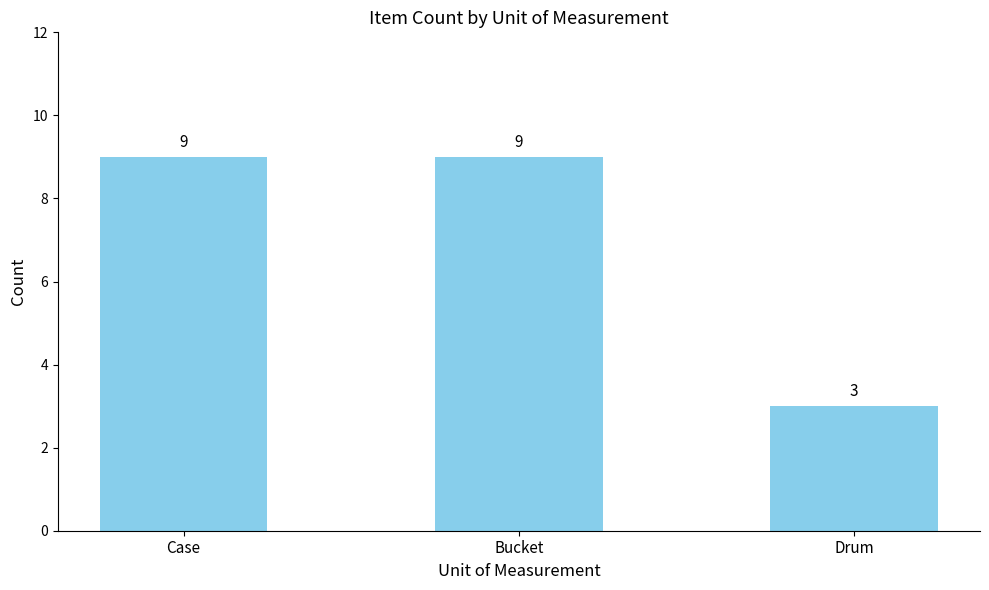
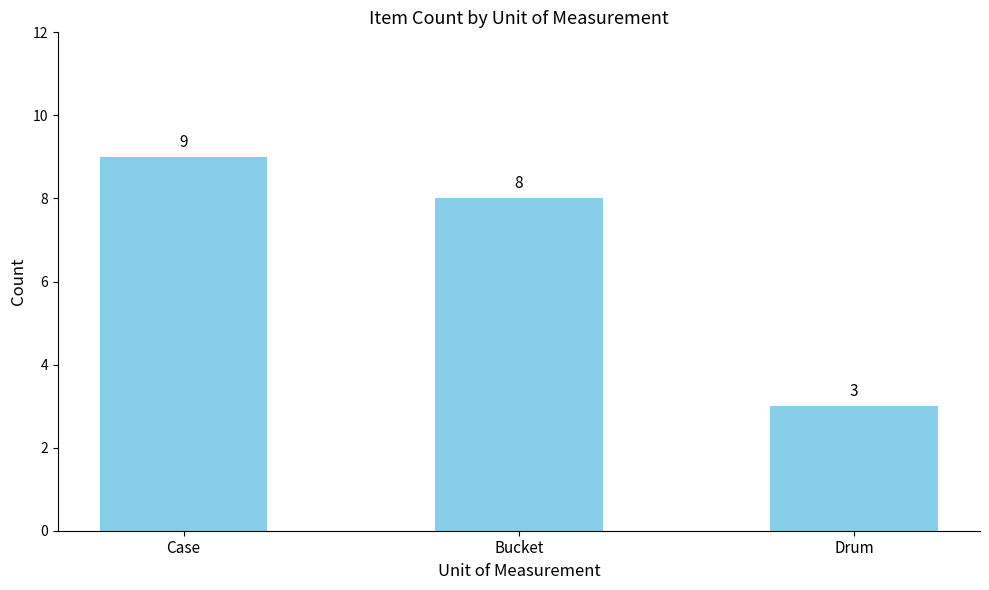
  {
    "Case": 9,
-   "Bucket": 9,
+   "Bucket": 8,
    "Drum": 3
  }
